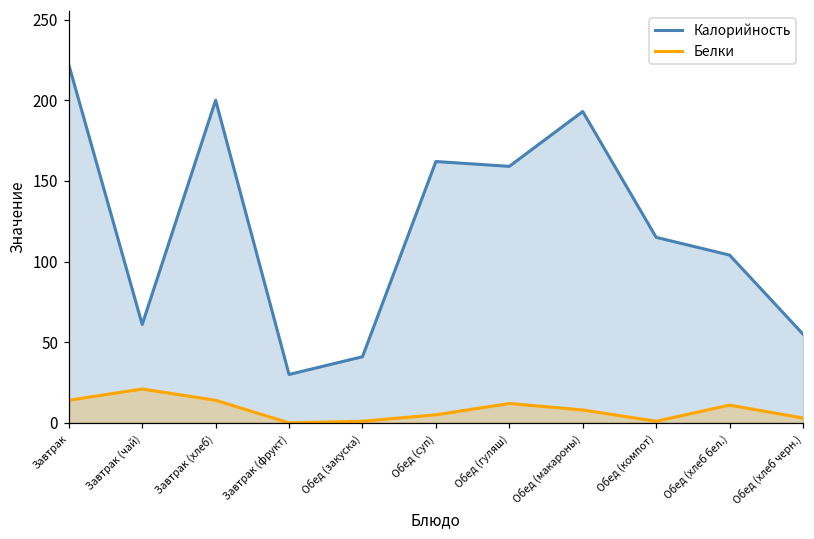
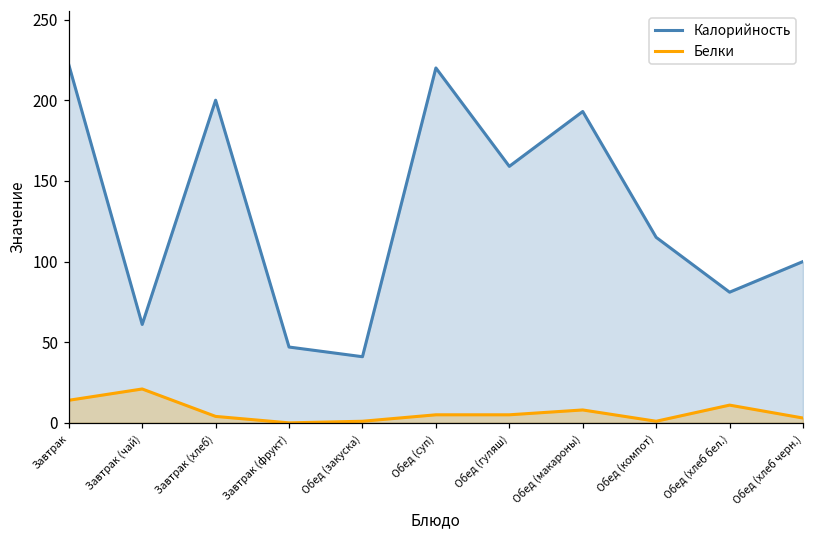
  {
    "Калорийность": {
      "Завтрак": 222,
      "Завтрак (чай)": 61,
      "Завтрак (хлеб)": 200,
-     "Завтрак (фрукт)": 30,
+     "Завтрак (фрукт)": 47,
      "Обед (закуска)": 41,
-     "Обед (суп)": 162,
+     "Обед (суп)": 220,
      "Обед (гуляш)": 159,
      "Обед (макароны)": 193,
      "Обед (компот)": 115,
-     "Обед (хлеб бел.)": 104,
-     "Обед (хлеб черн.)": 55
+     "Обед (хлеб бел.)": 81,
+     "Обед (хлеб черн.)": 100
    },
    "Белки": {
      "Завтрак": 14,
      "Завтрак (чай)": 21,
-     "Завтрак (хлеб)": 14,
+     "Завтрак (хлеб)": 4,
      "Завтрак (фрукт)": 0,
      "Обед (закуска)": 1,
      "Обед (суп)": 5,
-     "Обед (гуляш)": 12,
+     "Обед (гуляш)": 5,
      "Обед (макароны)": 8,
      "Обед (компот)": 1,
      "Обед (хлеб бел.)": 11,
      "Обед (хлеб черн.)": 3
    }
  }
